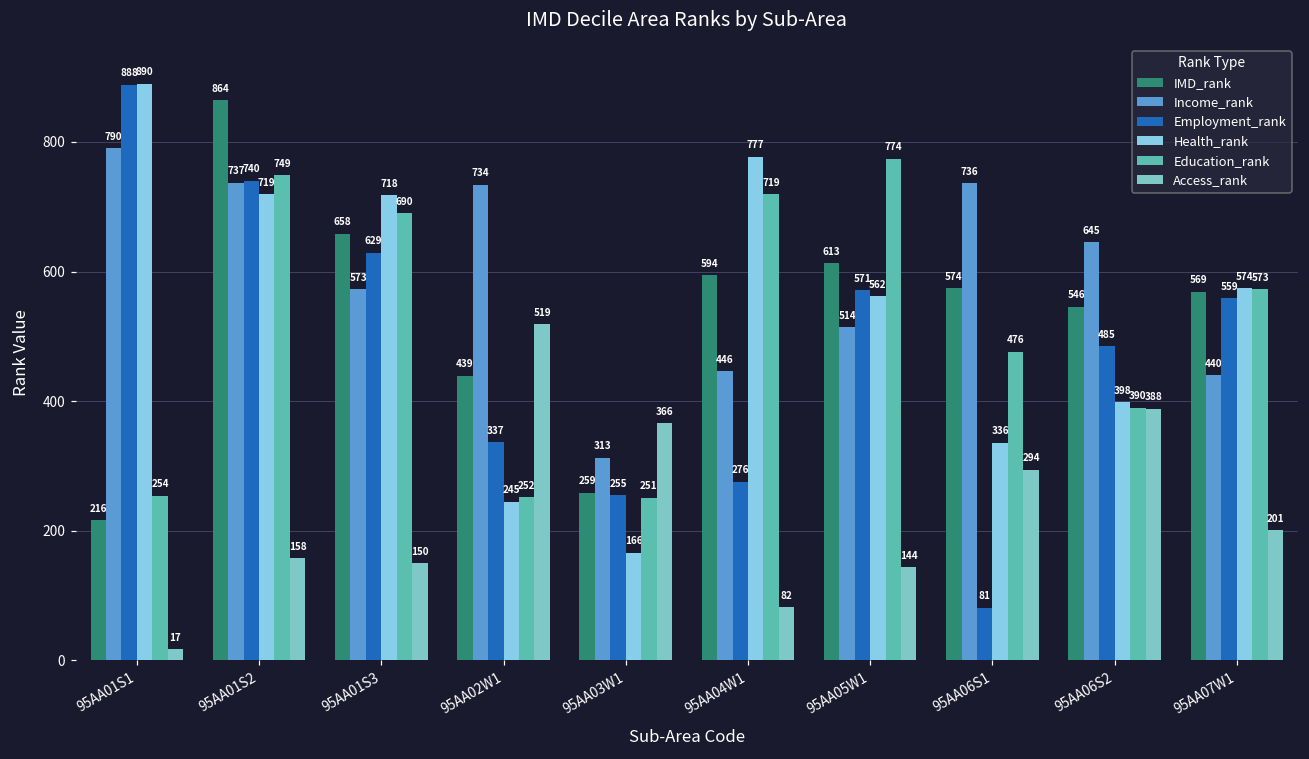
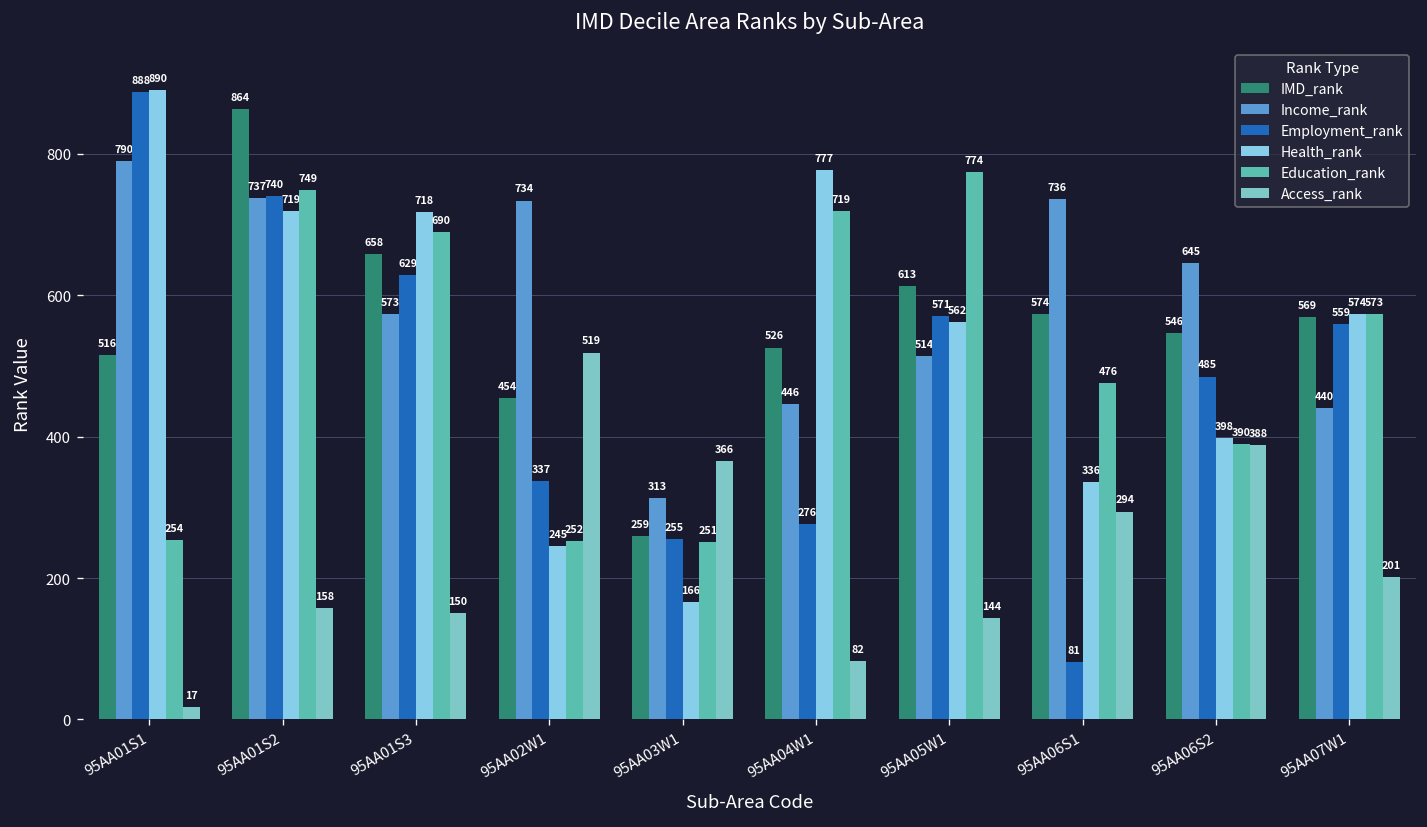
  {
    "IMD_rank": {
-     "95AA01S1": 216,
+     "95AA01S1": 516,
      "95AA01S2": 864,
      "95AA01S3": 658,
-     "95AA02W1": 439,
+     "95AA02W1": 454,
      "95AA03W1": 259,
-     "95AA04W1": 594,
+     "95AA04W1": 526,
      "95AA05W1": 613,
      "95AA06S1": 574,
      "95AA06S2": 546,
      "95AA07W1": 569
    },
    "Employment_rank": {
      "95AA01S1": 888,
      "95AA01S2": 740,
      "95AA01S3": 629,
      "95AA02W1": 337,
      "95AA03W1": 255,
      "95AA04W1": 276,
      "95AA05W1": 571,
      "95AA06S1": 81,
      "95AA06S2": 485,
      "95AA07W1": 559
    }
  }
